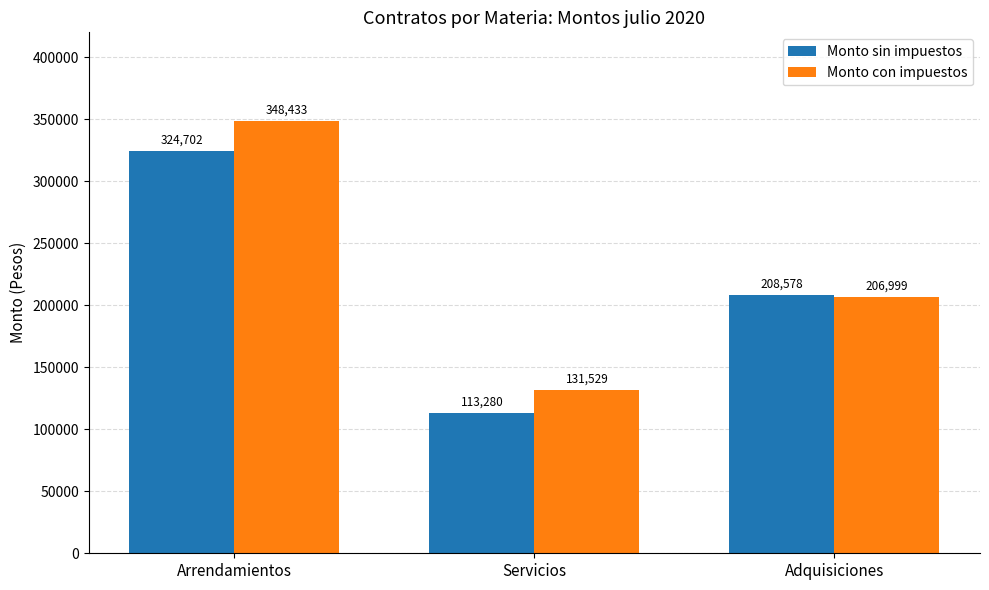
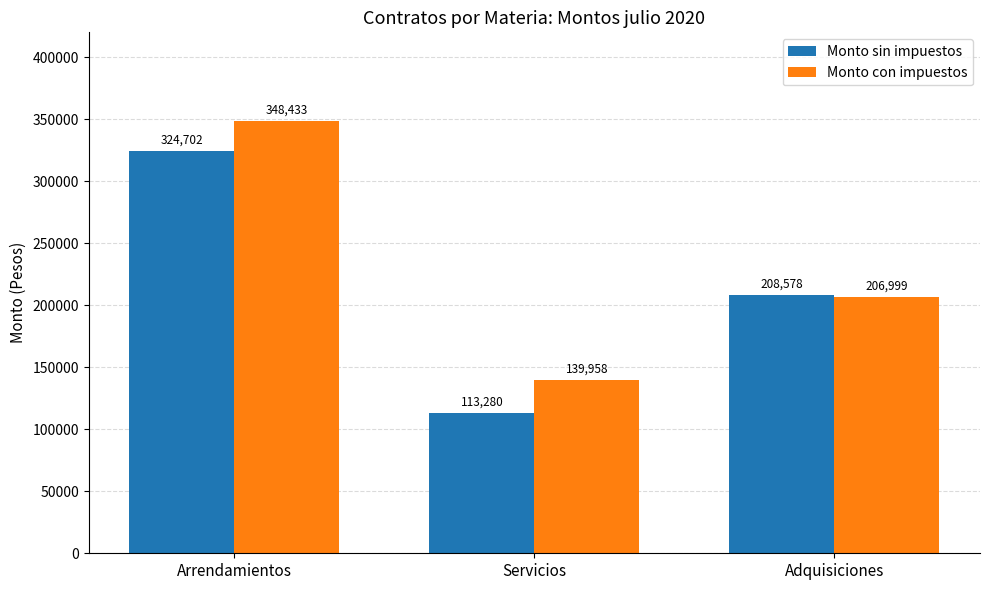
  {
    "Monto sin impuestos": {
      "Arrendamientos": "324,702",
      "Servicios": "113,280",
      "Adquisiciones": "208,578"
    },
    "Monto con impuestos": {
      "Arrendamientos": "348,433",
-     "Servicios": "131,529",
+     "Servicios": "139,958",
      "Adquisiciones": "206,999"
    }
  }
